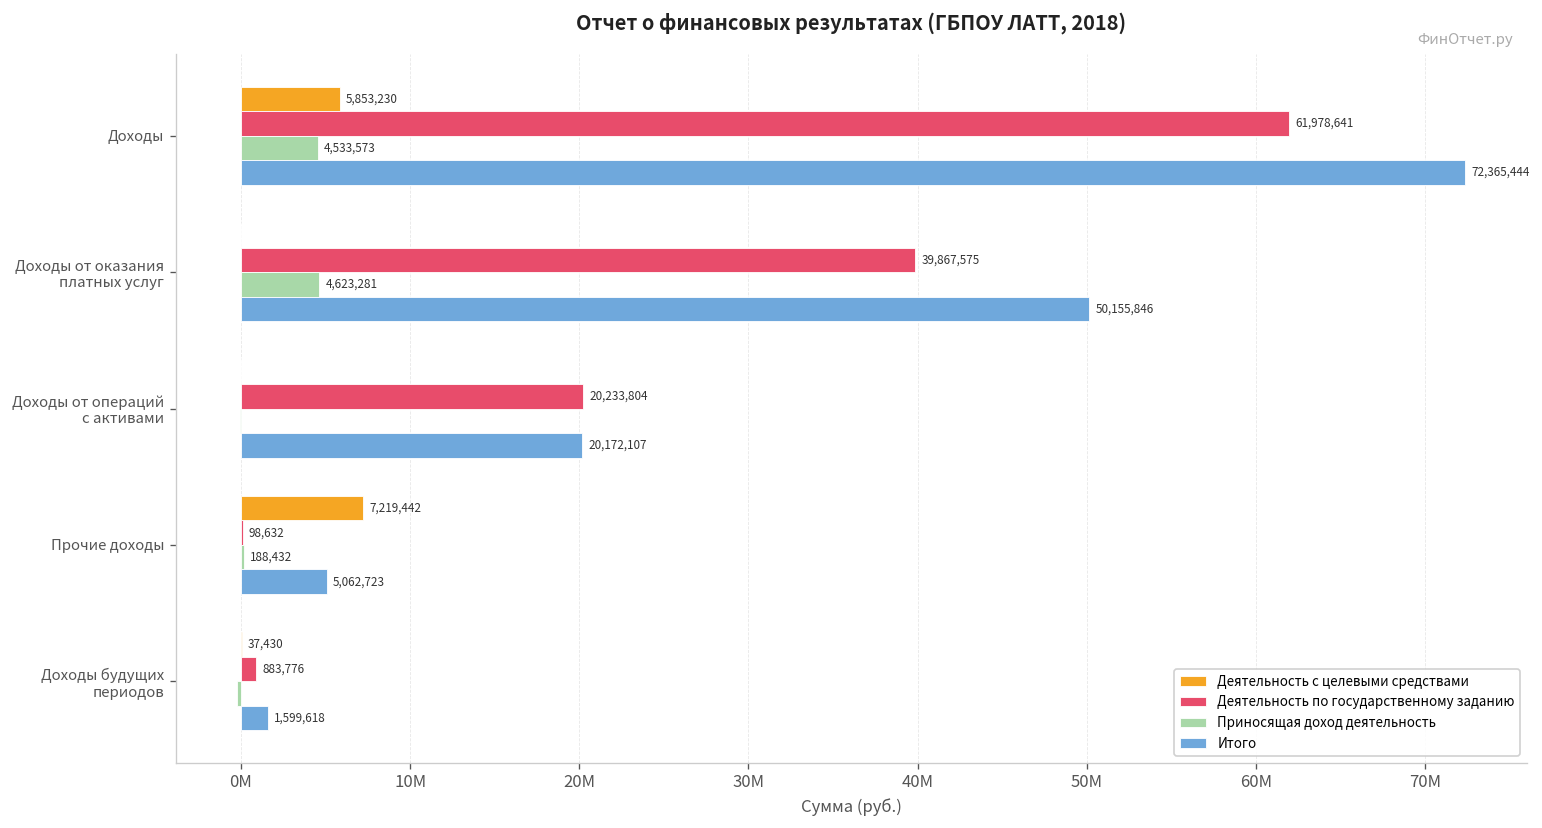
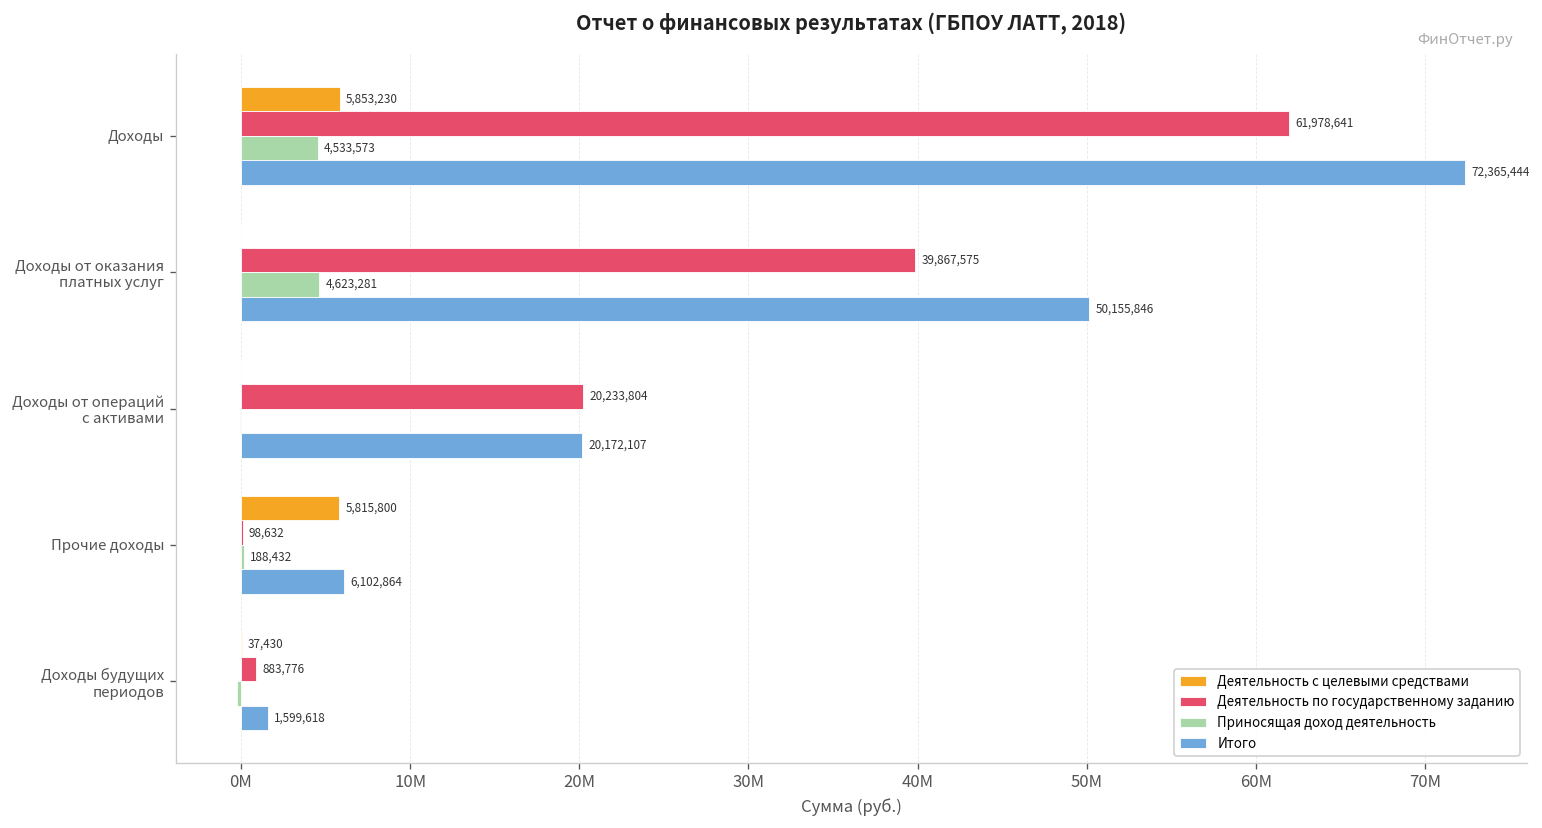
  {
    "Деятельность с целевыми средствами": {
      "Доходы": "5,853,230",
-     "Прочие доходы": "7,219,442",
+     "Прочие доходы": "5,815,800",
      "Доходы будущих периодов": "37,430"
    },
    "Деятельность по государственному заданию": {
      "Доходы": "61,978,641",
      "Доходы от оказания платных услуг": "39,867,575",
      "Доходы от операций с активами": "20,233,804",
      "Прочие доходы": "98,632",
      "Доходы будущих периодов": "883,776"
    },
    "Приносящая доход деятельность": {
      "Доходы": "4,533,573",
      "Доходы от оказания платных услуг": "4,623,281",
      "Прочие доходы": "188,432"
    },
    "Итого": {
      "Доходы": "72,365,444",
      "Доходы от оказания платных услуг": "50,155,846",
      "Доходы от операций с активами": "20,172,107",
-     "Прочие доходы": "5,062,723",
+     "Прочие доходы": "6,102,864",
      "Доходы будущих периодов": "1,599,618"
    }
  }
